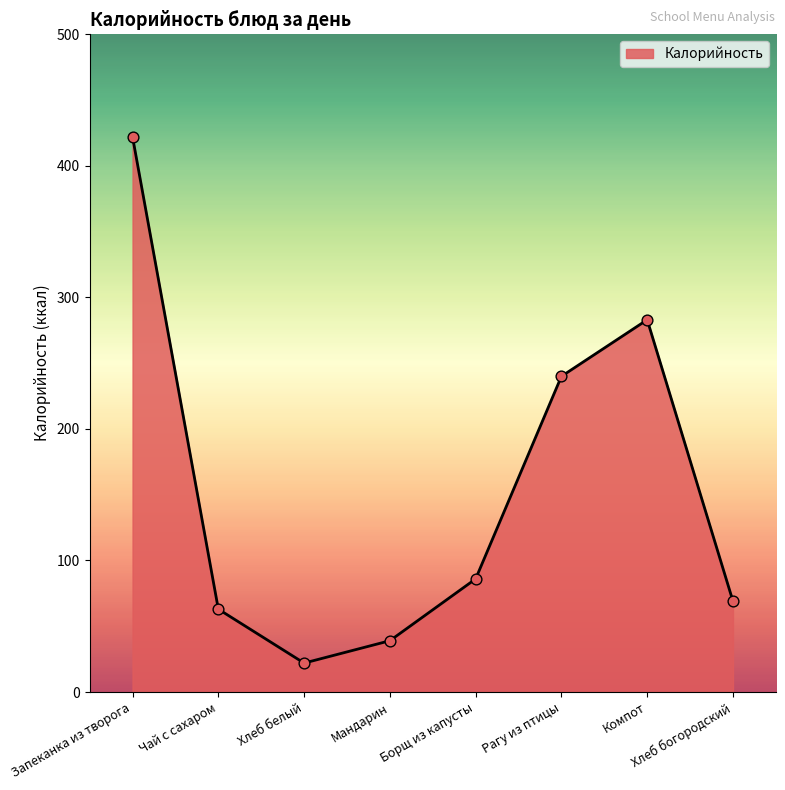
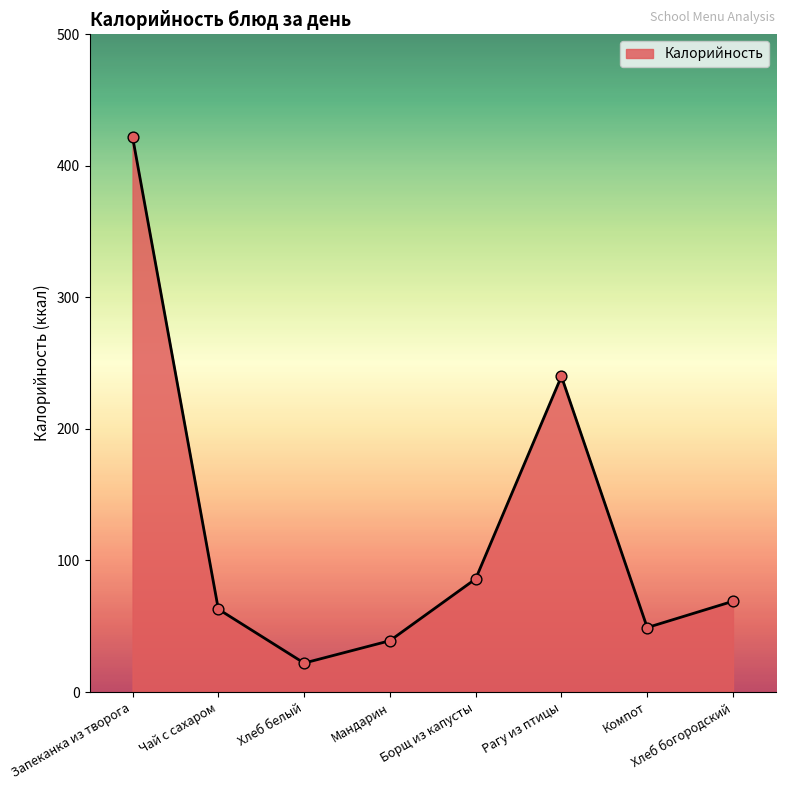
  {
    "Запеканка из творога": 422,
    "Чай с сахаром": 63,
    "Хлеб белый": 22,
    "Мандарин": 39,
    "Борщ из капусты": 86,
    "Рагу из птицы": 240,
-   "Компот": 283,
+   "Компот": 49,
    "Хлеб богородский": 69
  }
